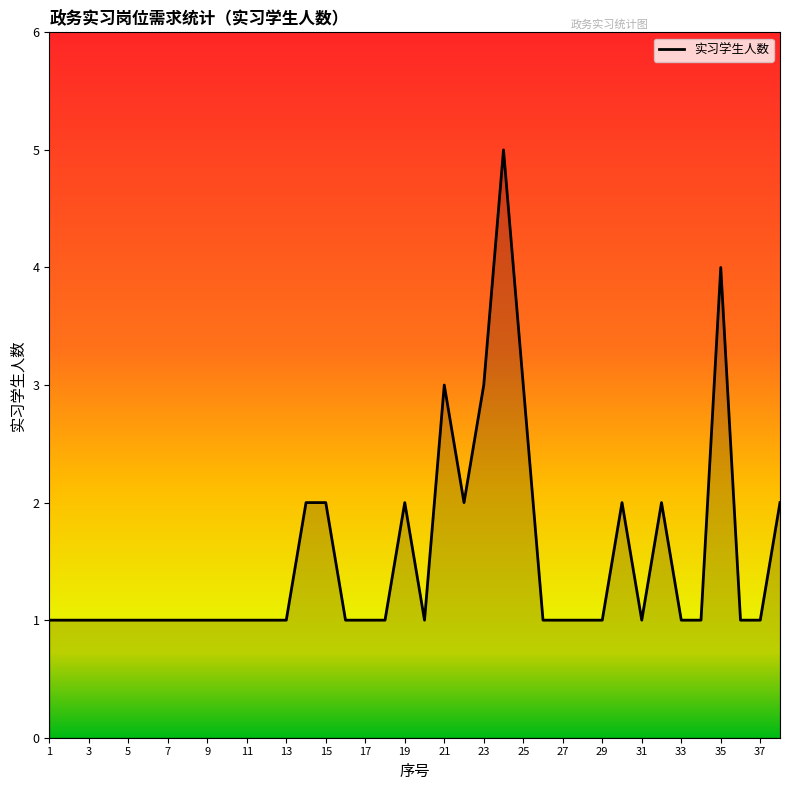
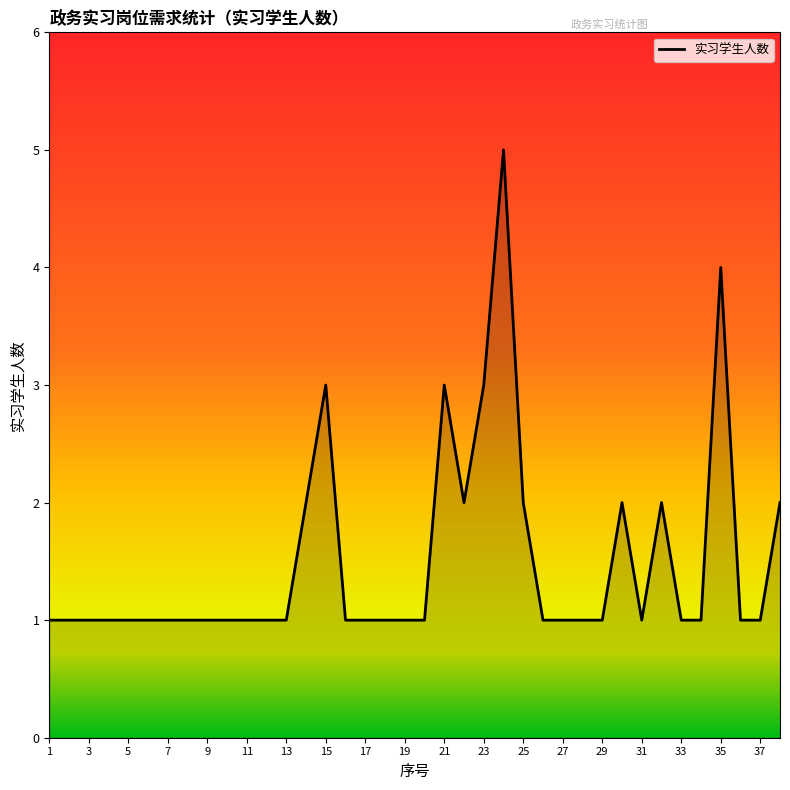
  {
    "1": 1,
    "3": 1,
    "5": 1,
    "7": 1,
    "9": 1,
    "11": 1,
    "13": 1,
-   "15": 2,
+   "15": 3,
    "17": 1,
-   "19": 2,
+   "19": 1,
    "21": 3,
    "23": 3,
-   "25": 3,
+   "25": 2,
    "27": 1,
    "29": 1,
    "31": 1,
    "33": 1,
    "35": 4,
    "37": 1
  }
